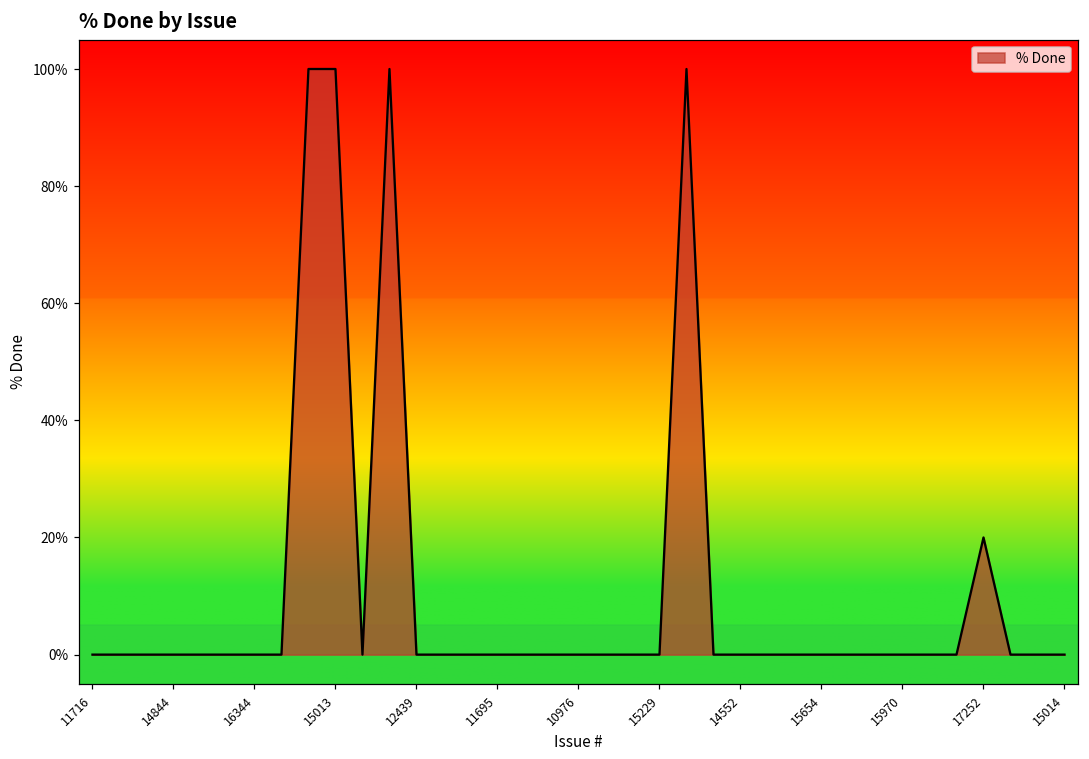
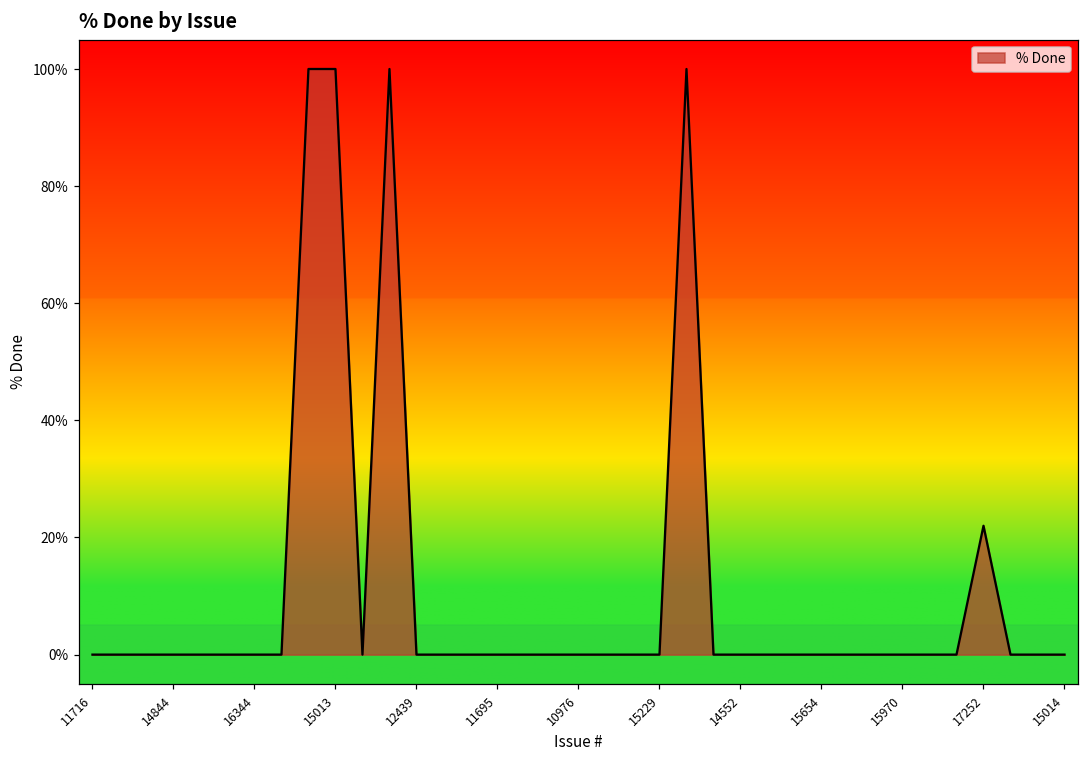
  {
    "15013": "100%",
-   "17252": "20%"
+   "17252": "22%"
  }
